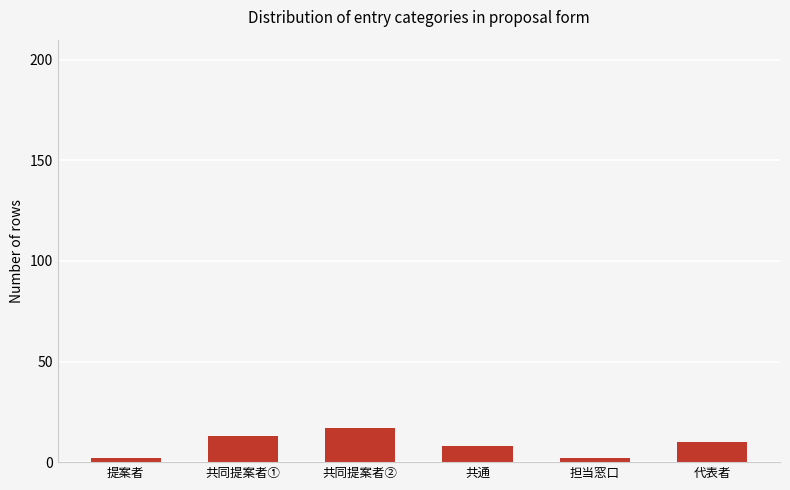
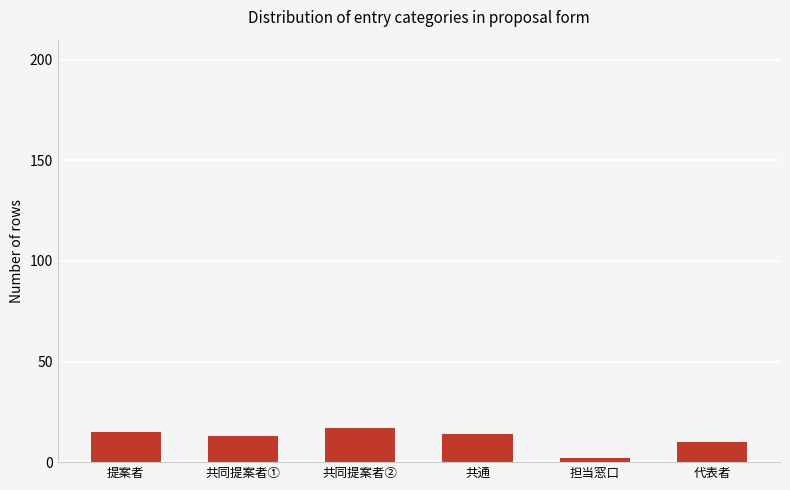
  {
-   "提案者": 2,
+   "提案者": 15,
    "共同提案者①": 13,
    "共同提案者②": 17,
-   "共通": 8,
+   "共通": 14,
    "担当窓口": 2,
    "代表者": 10
  }
